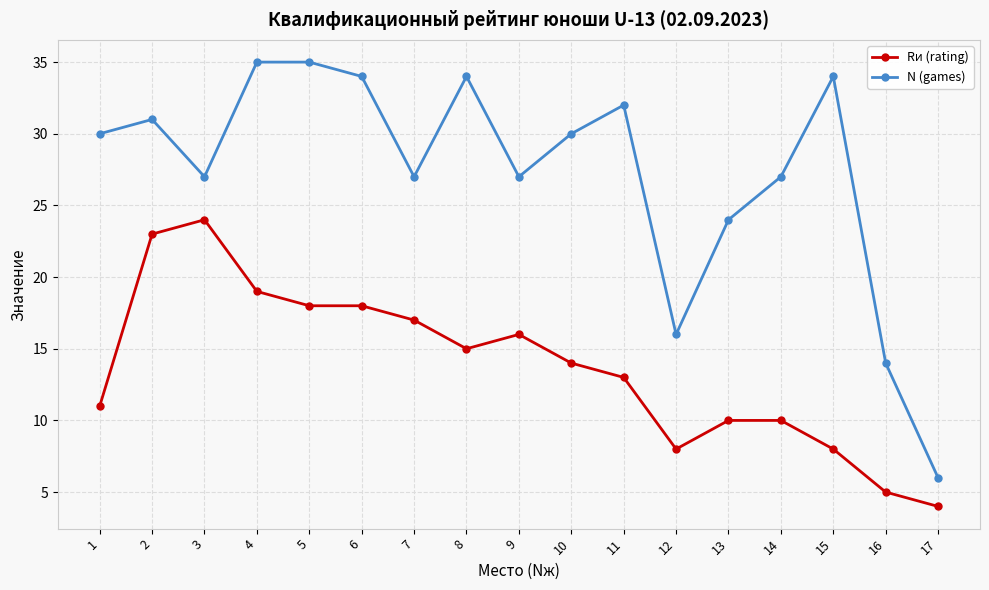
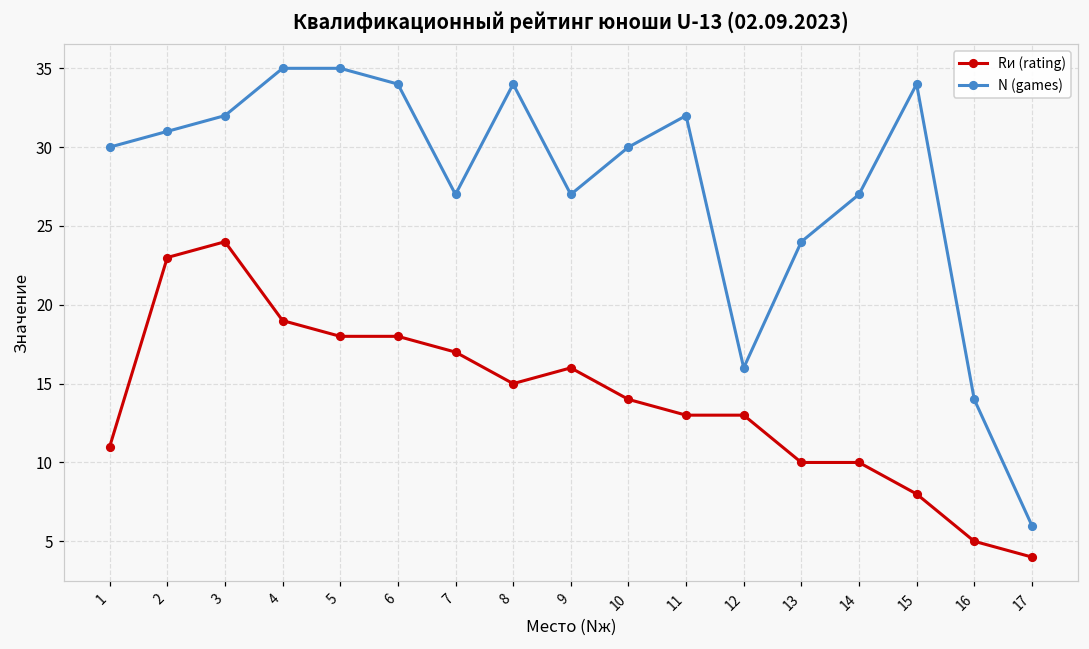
  {
    "Rи (rating)": {
      "1": 11,
      "2": 23,
      "3": 24,
      "4": 19,
      "5": 18,
      "6": 18,
      "7": 17,
      "8": 15,
      "9": 16,
      "10": 14,
      "11": 13,
-     "12": 8,
+     "12": 13,
      "13": 10,
      "14": 10,
      "15": 8,
      "16": 5,
      "17": 4
    },
    "N (games)": {
      "1": 30,
      "2": 31,
-     "3": 27,
+     "3": 32,
      "4": 35,
      "5": 35,
      "6": 34,
      "7": 27,
      "8": 34,
      "9": 27,
      "10": 30,
      "11": 32,
      "12": 16,
      "13": 24,
      "14": 27,
      "15": 34,
      "16": 14,
      "17": 6
    }
  }
